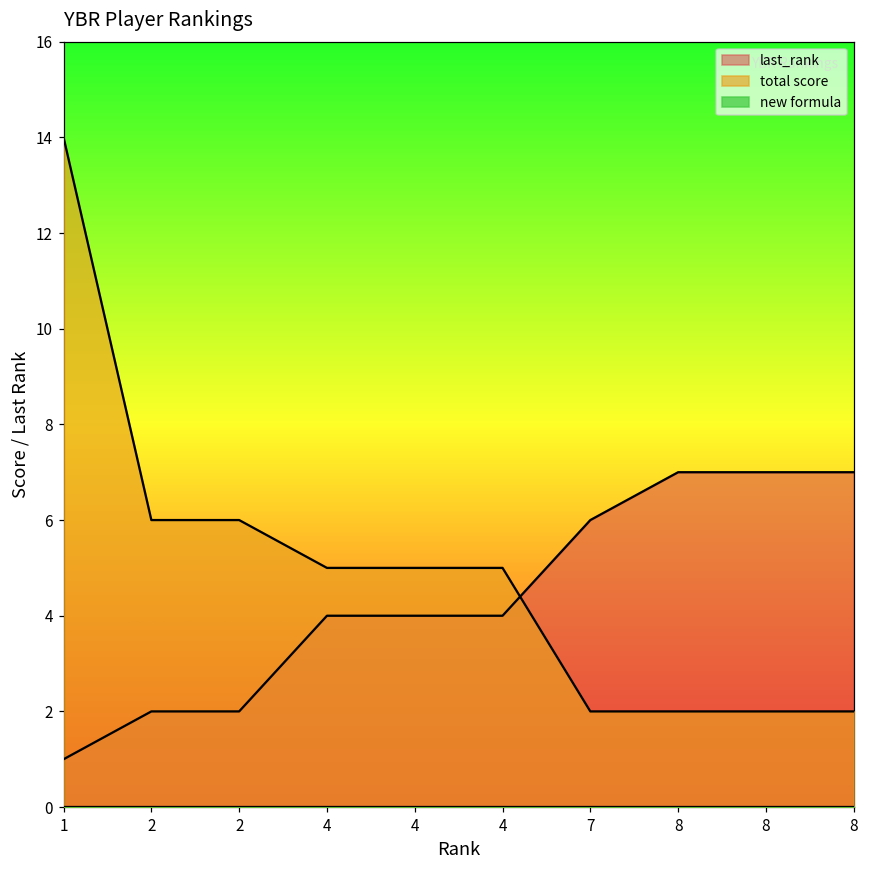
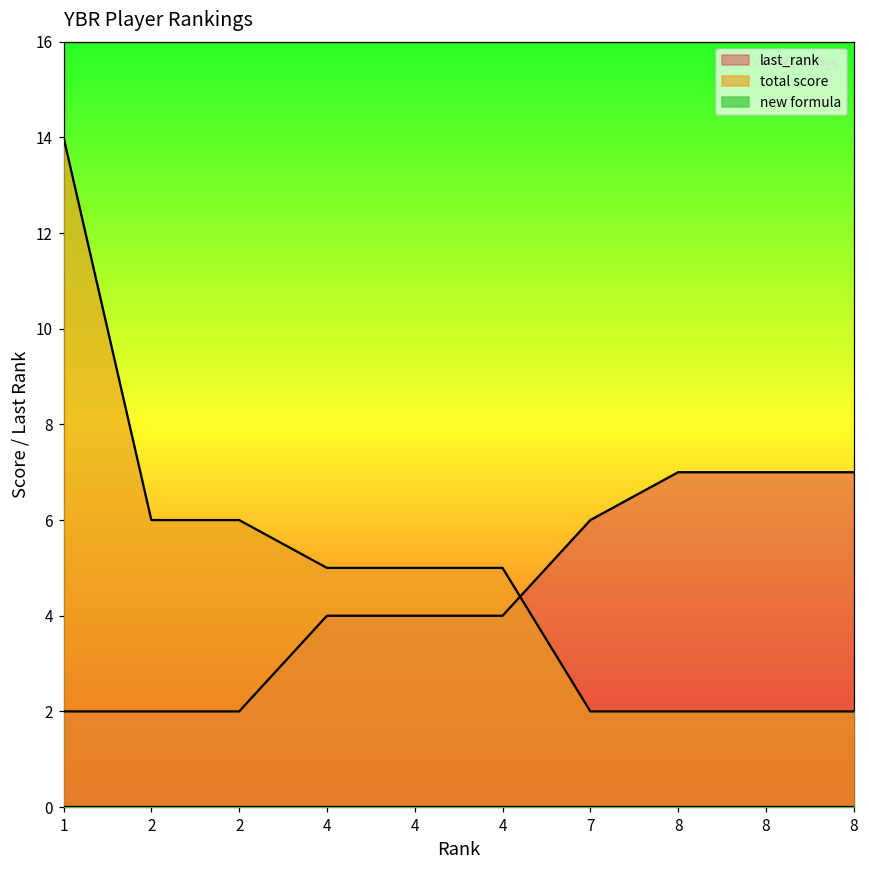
  {
    "last_rank": {
-     "1": 1,
+     "1": 2,
      "7": 6
    },
    "total score": {
      "1": 14,
      "7": 2
    },
    "new formula": {
      "1": 0,
      "7": 0
    }
  }
